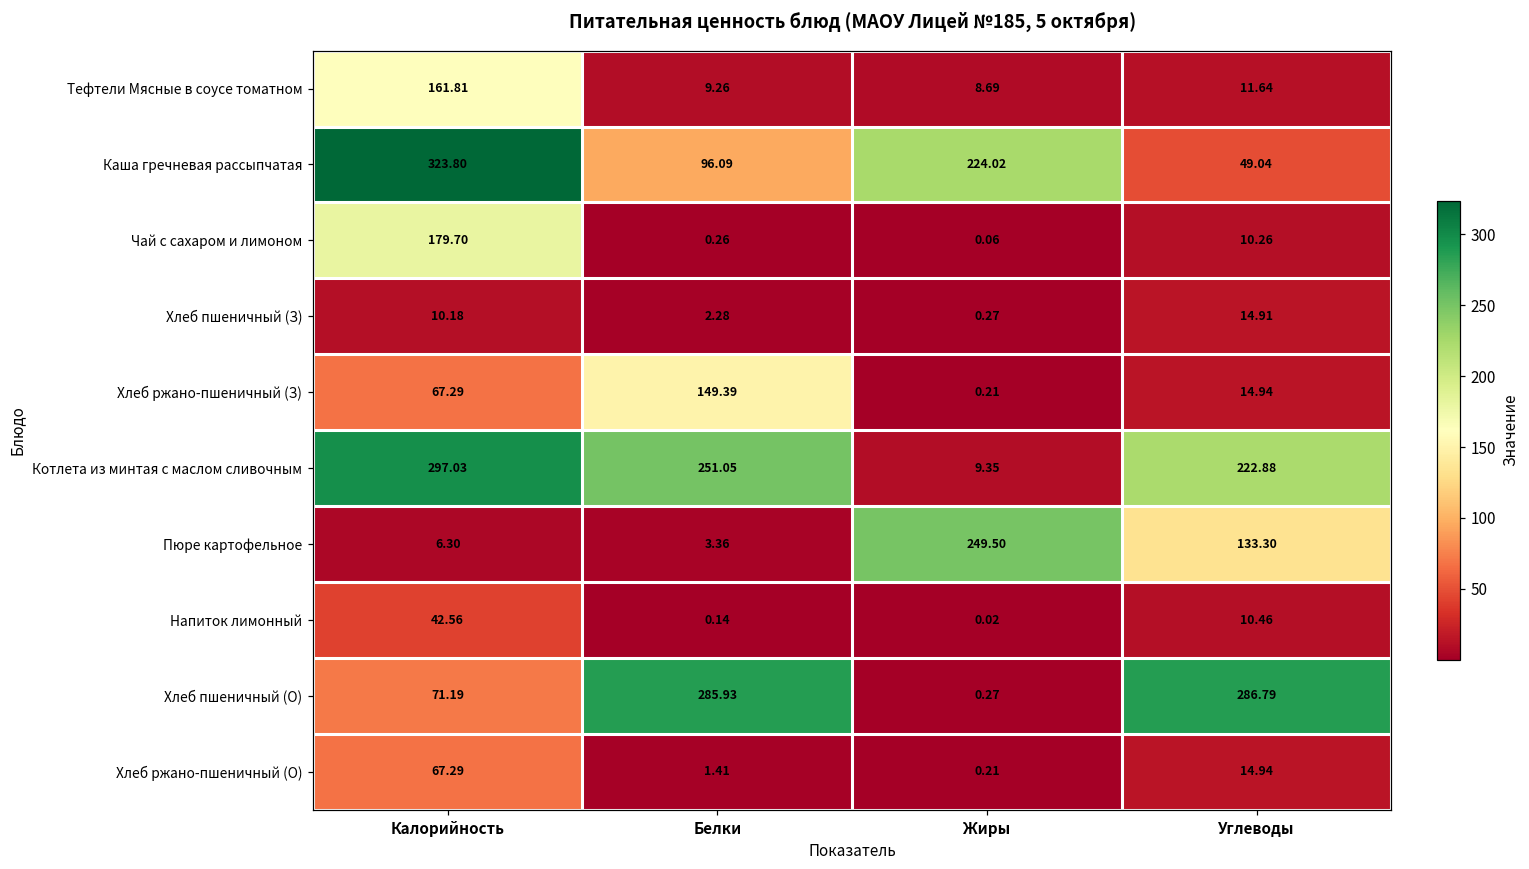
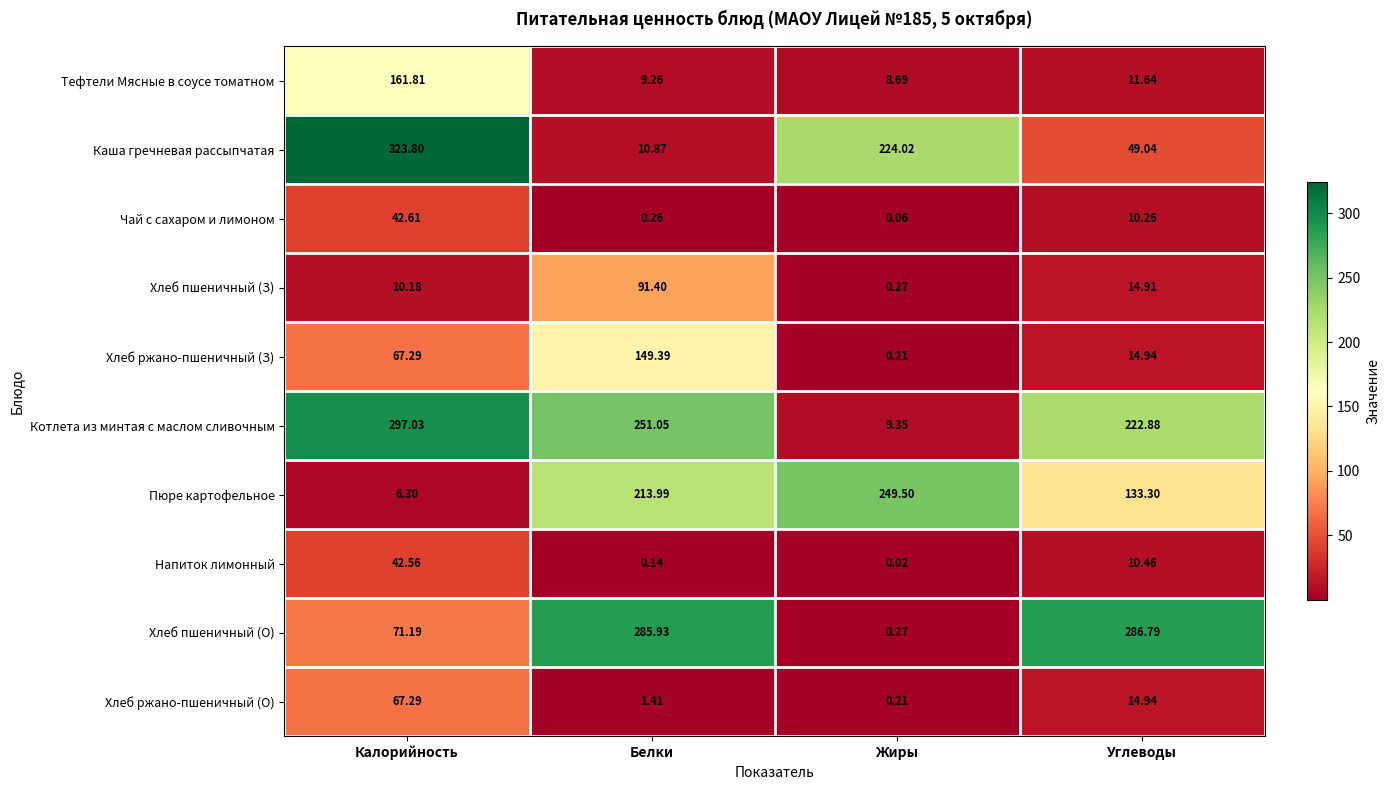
  {
    "Тефтели Мясные в соусе томатном": {
      "Калорийность": 161.81,
      "Белки": 9.26,
      "Жиры": 8.69,
      "Углеводы": 11.64
    },
    "Каша гречневая рассыпчатая": {
      "Калорийность": 323.80,
-     "Белки": 96.09,
+     "Белки": 10.87,
      "Жиры": 224.02,
      "Углеводы": 49.04
    },
    "Чай с сахаром и лимоном": {
-     "Калорийность": 179.70,
+     "Калорийность": 42.61,
      "Белки": 0.26,
      "Жиры": 0.06,
      "Углеводы": 10.26
    },
    "Хлеб пшеничный (З)": {
      "Калорийность": 10.18,
-     "Белки": 2.28,
+     "Белки": 91.40,
      "Жиры": 0.27,
      "Углеводы": 14.91
    },
    "Хлеб ржано-пшеничный (З)": {
      "Калорийность": 67.29,
      "Белки": 149.39,
      "Жиры": 0.21,
      "Углеводы": 14.94
    },
    "Котлета из минтая с маслом сливочным": {
      "Калорийность": 297.03,
      "Белки": 251.05,
      "Жиры": 9.35,
      "Углеводы": 222.88
    },
    "Пюре картофельное": {
      "Калорийность": 6.30,
-     "Белки": 3.36,
+     "Белки": 213.99,
      "Жиры": 249.50,
      "Углеводы": 133.30
    },
    "Напиток лимонный": {
      "Калорийность": 42.56,
      "Белки": 0.14,
      "Жиры": 0.02,
      "Углеводы": 10.46
    },
    "Хлеб пшеничный (О)": {
      "Калорийность": 71.19,
      "Белки": 285.93,
      "Жиры": 0.27,
      "Углеводы": 286.79
    },
    "Хлеб ржано-пшеничный (О)": {
      "Калорийность": 67.29,
      "Белки": 1.41,
      "Жиры": 0.21,
      "Углеводы": 14.94
    }
  }
